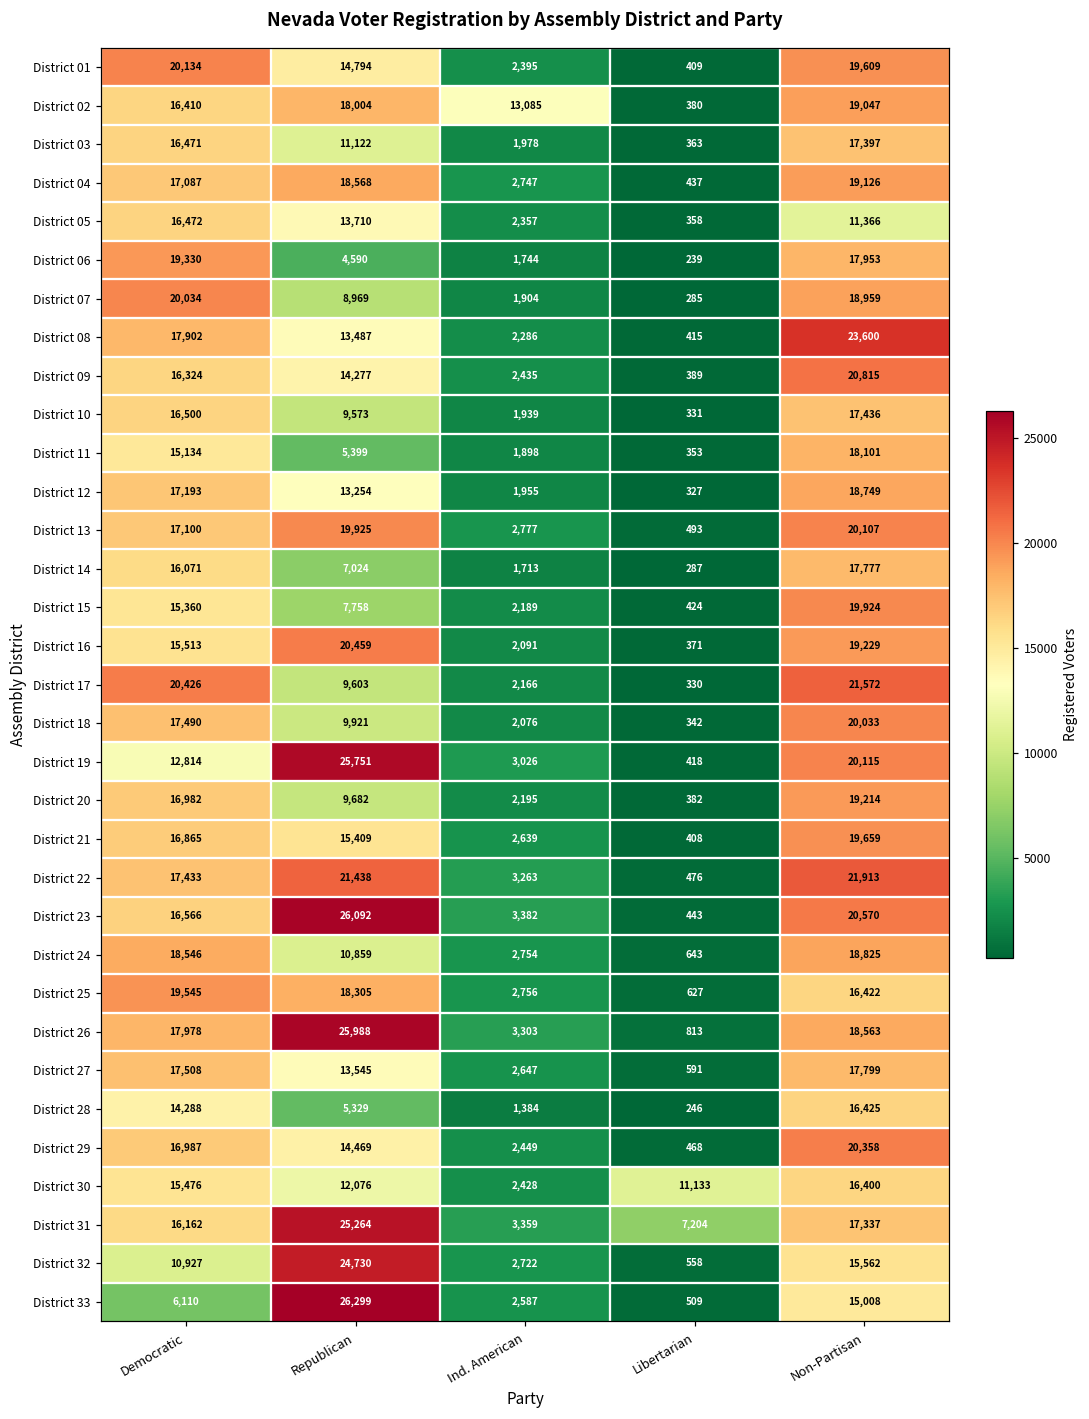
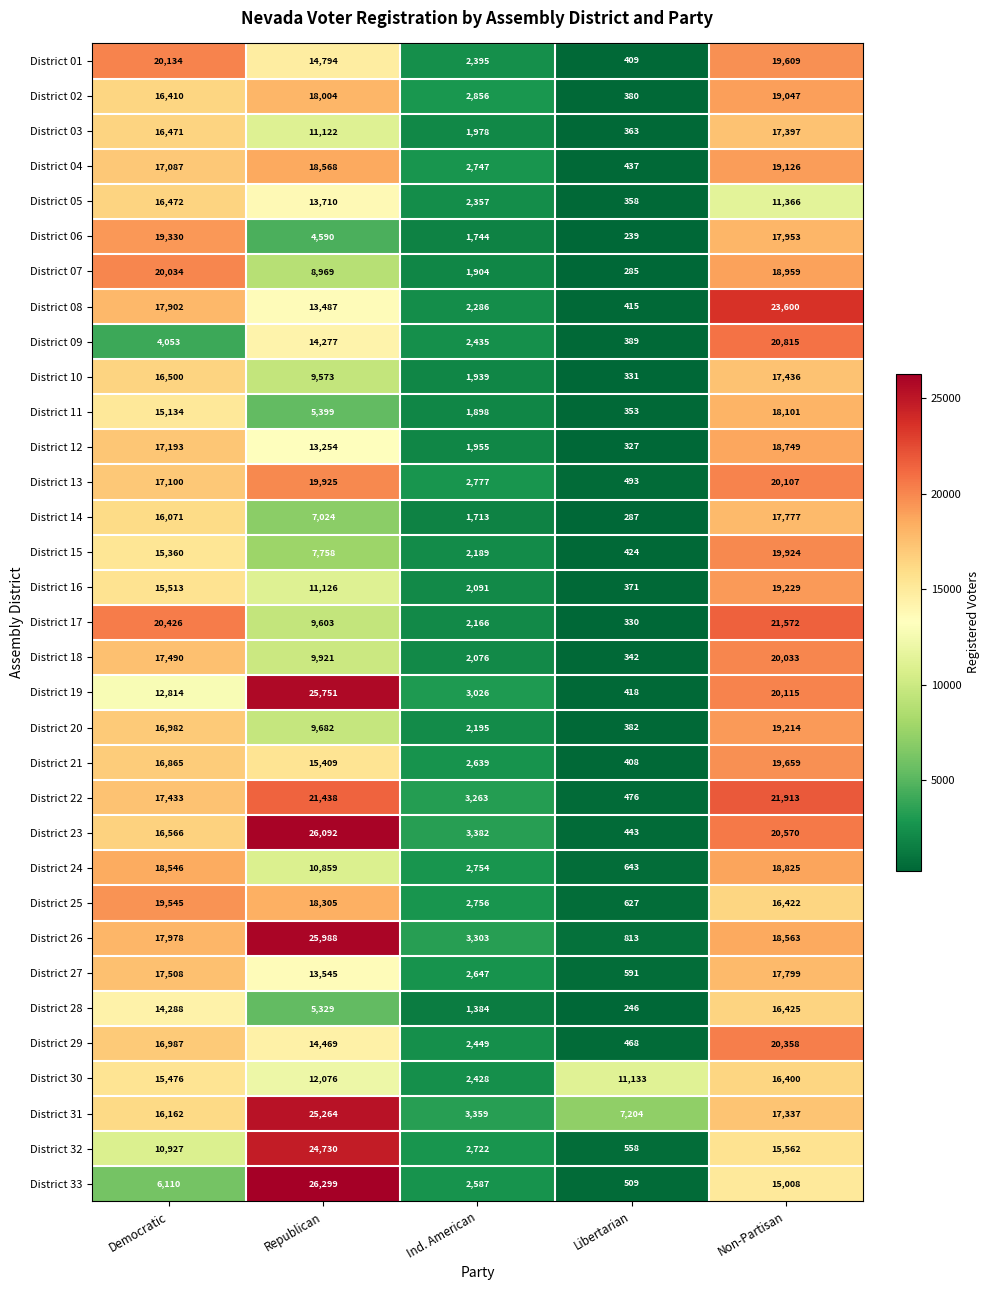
  {
    "District 01": {
      "Democratic": "20,134",
      "Republican": "14,794",
      "Ind. American": "2,395",
      "Libertarian": "409",
      "Non-Partisan": "19,609"
    },
    "District 02": {
      "Democratic": "16,410",
      "Republican": "18,004",
-     "Ind. American": "13,085",
+     "Ind. American": "2,856",
      "Libertarian": "380",
      "Non-Partisan": "19,047"
    },
    "District 03": {
      "Democratic": "16,471",
      "Republican": "11,122",
      "Ind. American": "1,978",
      "Libertarian": "363",
      "Non-Partisan": "17,397"
    },
    "District 04": {
      "Democratic": "17,087",
      "Republican": "18,568",
      "Ind. American": "2,747",
      "Libertarian": "437",
      "Non-Partisan": "19,126"
    },
    "District 05": {
      "Democratic": "16,472",
      "Republican": "13,710",
      "Ind. American": "2,357",
      "Libertarian": "358",
      "Non-Partisan": "11,366"
    },
    "District 06": {
      "Democratic": "19,330",
      "Republican": "4,590",
      "Ind. American": "1,744",
      "Libertarian": "239",
      "Non-Partisan": "17,953"
    },
    "District 07": {
      "Democratic": "20,034",
      "Republican": "8,969",
      "Ind. American": "1,904",
      "Libertarian": "285",
      "Non-Partisan": "18,959"
    },
    "District 08": {
      "Democratic": "17,902",
      "Republican": "13,487",
      "Ind. American": "2,286",
      "Libertarian": "415",
      "Non-Partisan": "23,600"
    },
    "District 09": {
-     "Democratic": "16,324",
+     "Democratic": "4,053",
      "Republican": "14,277",
      "Ind. American": "2,435",
      "Libertarian": "389",
      "Non-Partisan": "20,815"
    },
    "District 10": {
      "Democratic": "16,500",
      "Republican": "9,573",
      "Ind. American": "1,939",
      "Libertarian": "331",
      "Non-Partisan": "17,436"
    },
    "District 11": {
      "Democratic": "15,134",
      "Republican": "5,399",
      "Ind. American": "1,898",
      "Libertarian": "353",
      "Non-Partisan": "18,101"
    },
    "District 12": {
      "Democratic": "17,193",
      "Republican": "13,254",
      "Ind. American": "1,955",
      "Libertarian": "327",
      "Non-Partisan": "18,749"
    },
    "District 13": {
      "Democratic": "17,100",
      "Republican": "19,925",
      "Ind. American": "2,777",
      "Libertarian": "493",
      "Non-Partisan": "20,107"
    },
    "District 14": {
      "Democratic": "16,071",
      "Republican": "7,024",
      "Ind. American": "1,713",
      "Libertarian": "287",
      "Non-Partisan": "17,777"
    },
    "District 15": {
      "Democratic": "15,360",
      "Republican": "7,758",
      "Ind. American": "2,189",
      "Libertarian": "424",
      "Non-Partisan": "19,924"
    },
    "District 16": {
      "Democratic": "15,513",
-     "Republican": "20,459",
+     "Republican": "11,126",
      "Ind. American": "2,091",
      "Libertarian": "371",
      "Non-Partisan": "19,229"
    },
    "District 17": {
      "Democratic": "20,426",
      "Republican": "9,603",
      "Ind. American": "2,166",
      "Libertarian": "330",
      "Non-Partisan": "21,572"
    },
    "District 18": {
      "Democratic": "17,490",
      "Republican": "9,921",
      "Ind. American": "2,076",
      "Libertarian": "342",
      "Non-Partisan": "20,033"
    },
    "District 19": {
      "Democratic": "12,814",
      "Republican": "25,751",
      "Ind. American": "3,026",
      "Libertarian": "418",
      "Non-Partisan": "20,115"
    },
    "District 20": {
      "Democratic": "16,982",
      "Republican": "9,682",
      "Ind. American": "2,195",
      "Libertarian": "382",
      "Non-Partisan": "19,214"
    },
    "District 21": {
      "Democratic": "16,865",
      "Republican": "15,409",
      "Ind. American": "2,639",
      "Libertarian": "408",
      "Non-Partisan": "19,659"
    },
    "District 22": {
      "Democratic": "17,433",
      "Republican": "21,438",
      "Ind. American": "3,263",
      "Libertarian": "476",
      "Non-Partisan": "21,913"
    },
    "District 23": {
      "Democratic": "16,566",
      "Republican": "26,092",
      "Ind. American": "3,382",
      "Libertarian": "443",
      "Non-Partisan": "20,570"
    },
    "District 24": {
      "Democratic": "18,546",
      "Republican": "10,859",
      "Ind. American": "2,754",
      "Libertarian": "643",
      "Non-Partisan": "18,825"
    },
    "District 25": {
      "Democratic": "19,545",
      "Republican": "18,305",
      "Ind. American": "2,756",
      "Libertarian": "627",
      "Non-Partisan": "16,422"
    },
    "District 26": {
      "Democratic": "17,978",
      "Republican": "25,988",
      "Ind. American": "3,303",
      "Libertarian": "813",
      "Non-Partisan": "18,563"
    },
    "District 27": {
      "Democratic": "17,508",
      "Republican": "13,545",
      "Ind. American": "2,647",
      "Libertarian": "591",
      "Non-Partisan": "17,799"
    },
    "District 28": {
      "Democratic": "14,288",
      "Republican": "5,329",
      "Ind. American": "1,384",
      "Libertarian": "246",
      "Non-Partisan": "16,425"
    },
    "District 29": {
      "Democratic": "16,987",
      "Republican": "14,469",
      "Ind. American": "2,449",
      "Libertarian": "468",
      "Non-Partisan": "20,358"
    },
    "District 30": {
      "Democratic": "15,476",
      "Republican": "12,076",
      "Ind. American": "2,428",
      "Libertarian": "11,133",
      "Non-Partisan": "16,400"
    },
    "District 31": {
      "Democratic": "16,162",
      "Republican": "25,264",
      "Ind. American": "3,359",
      "Libertarian": "7,204",
      "Non-Partisan": "17,337"
    },
    "District 32": {
      "Democratic": "10,927",
      "Republican": "24,730",
      "Ind. American": "2,722",
      "Libertarian": "558",
      "Non-Partisan": "15,562"
    },
    "District 33": {
      "Democratic": "6,110",
      "Republican": "26,299",
      "Ind. American": "2,587",
      "Libertarian": "509",
      "Non-Partisan": "15,008"
    }
  }
